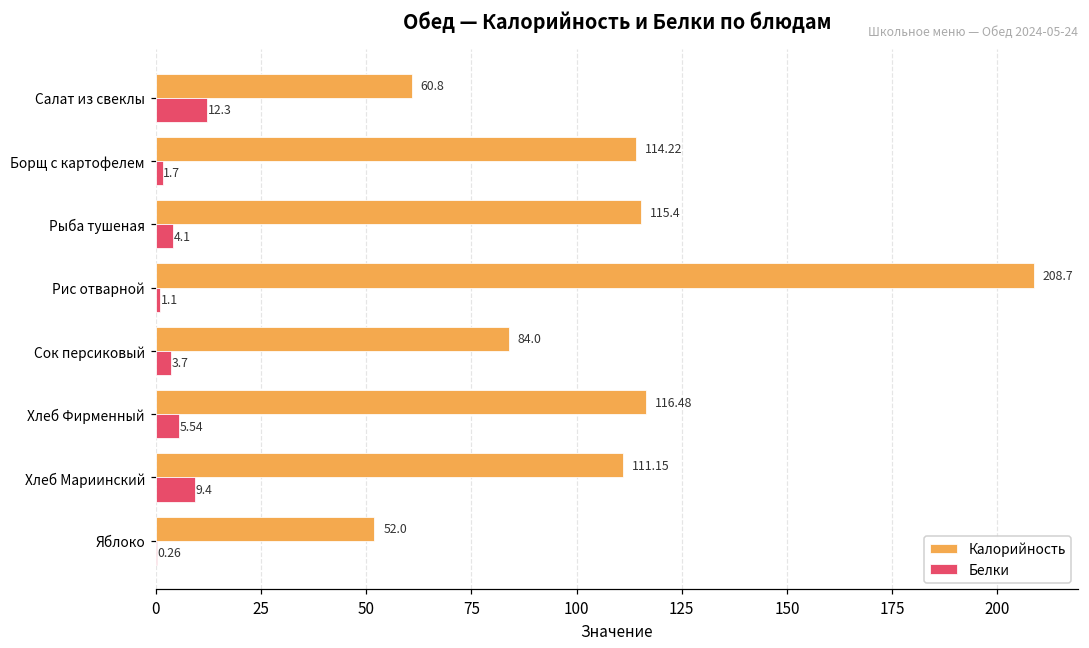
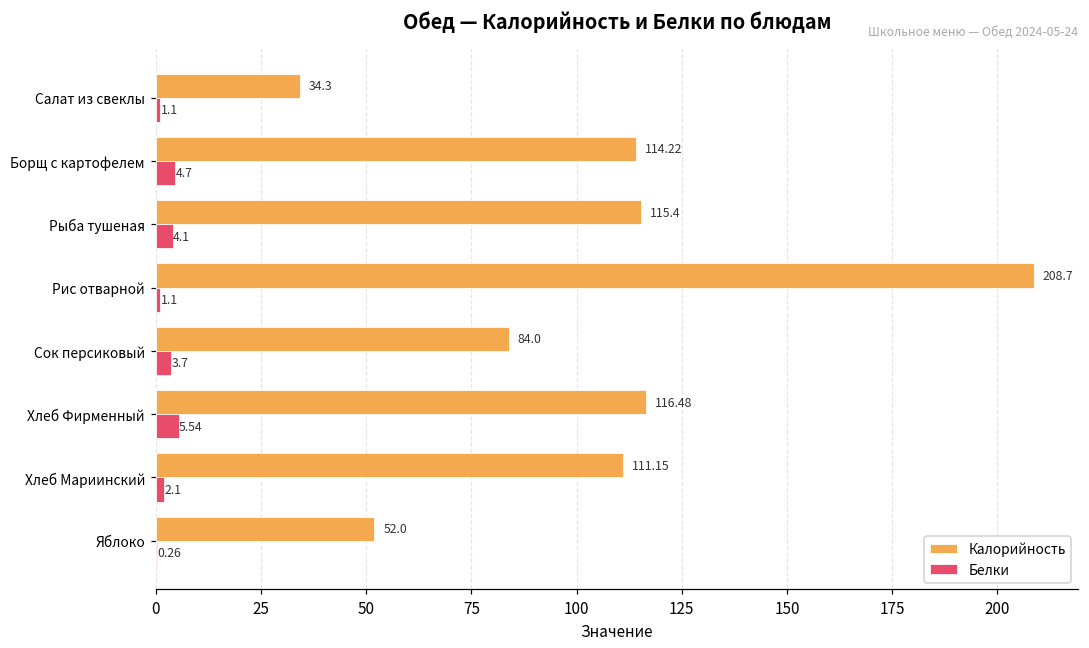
  {
    "Калорийность": {
-     "Салат из свеклы": 60.8,
+     "Салат из свеклы": 34.3,
      "Борщ с картофелем": 114.22,
      "Рыба тушеная": 115.4,
      "Рис отварной": 208.7,
      "Сок персиковый": 84.0,
      "Хлеб Фирменный": 116.48,
      "Хлеб Мариинский": 111.15,
      "Яблоко": 52.0
    },
    "Белки": {
-     "Салат из свеклы": 12.3,
-     "Борщ с картофелем": 1.7,
+     "Салат из свеклы": 1.1,
+     "Борщ с картофелем": 4.7,
      "Рыба тушеная": 4.1,
      "Рис отварной": 1.1,
      "Сок персиковый": 3.7,
      "Хлеб Фирменный": 5.54,
-     "Хлеб Мариинский": 9.4,
+     "Хлеб Мариинский": 2.1,
      "Яблоко": 0.26
    }
  }
